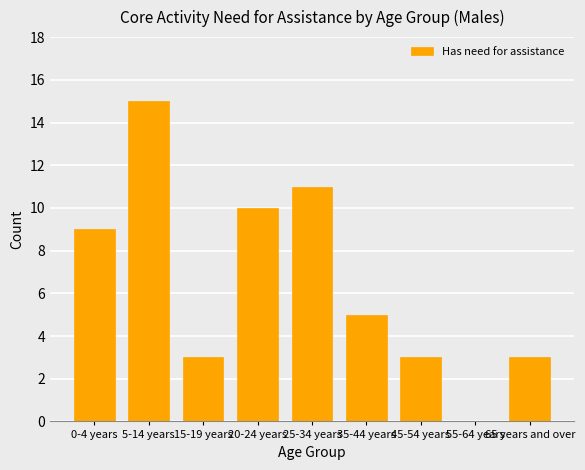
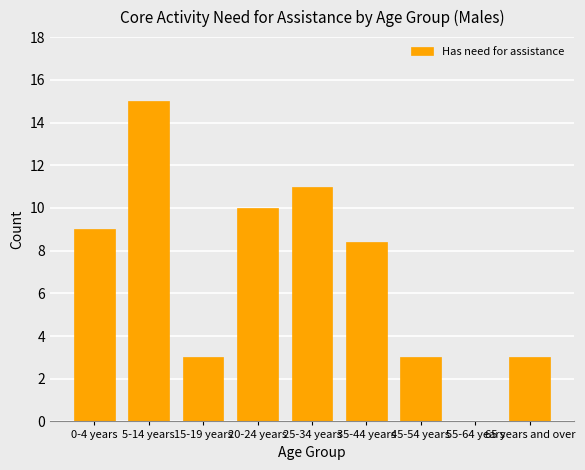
  {
    "0-4 years": 9.0,
    "5-14 years": 15.0,
    "15-19 years": 3.0,
    "20-24 years": 10.0,
    "25-34 years": 11.0,
-   "35-44 years": 5.0,
+   "35-44 years": 8.4,
    "45-54 years": 3.0
  }
